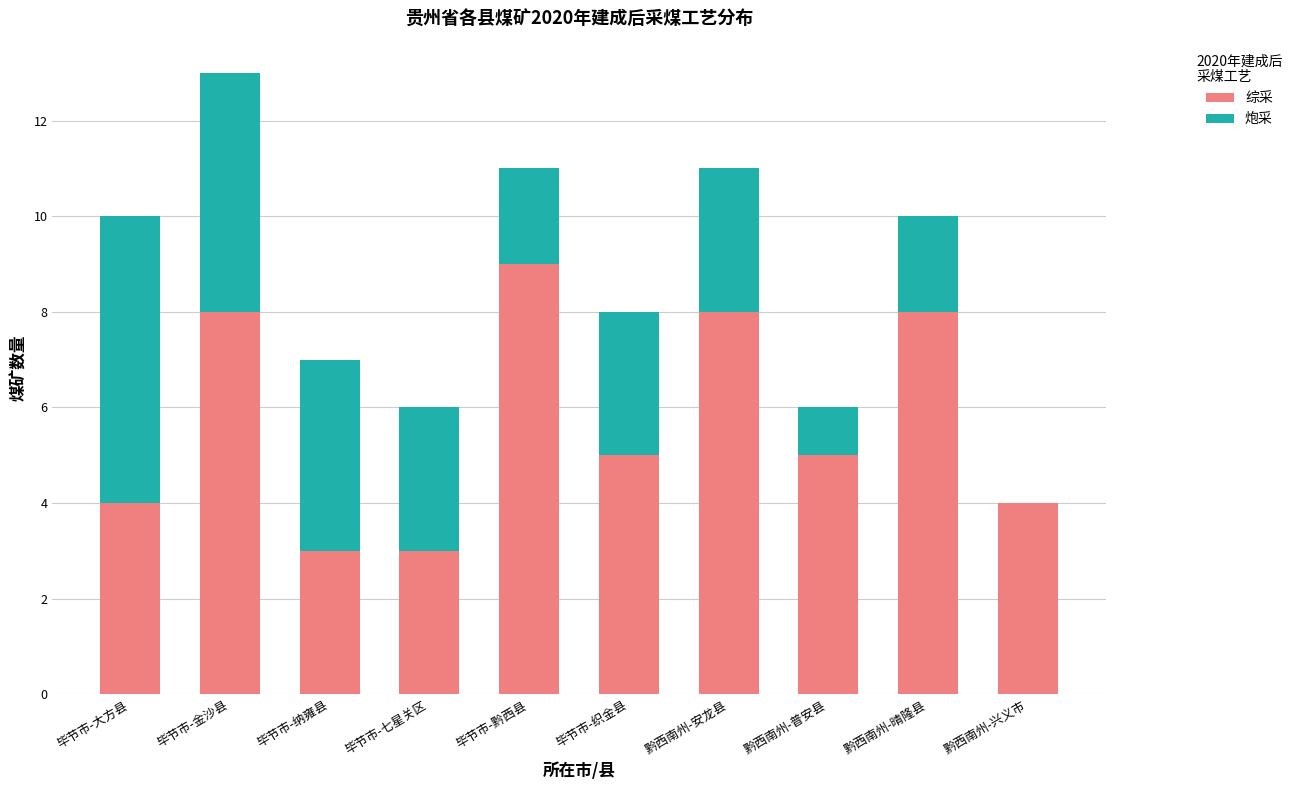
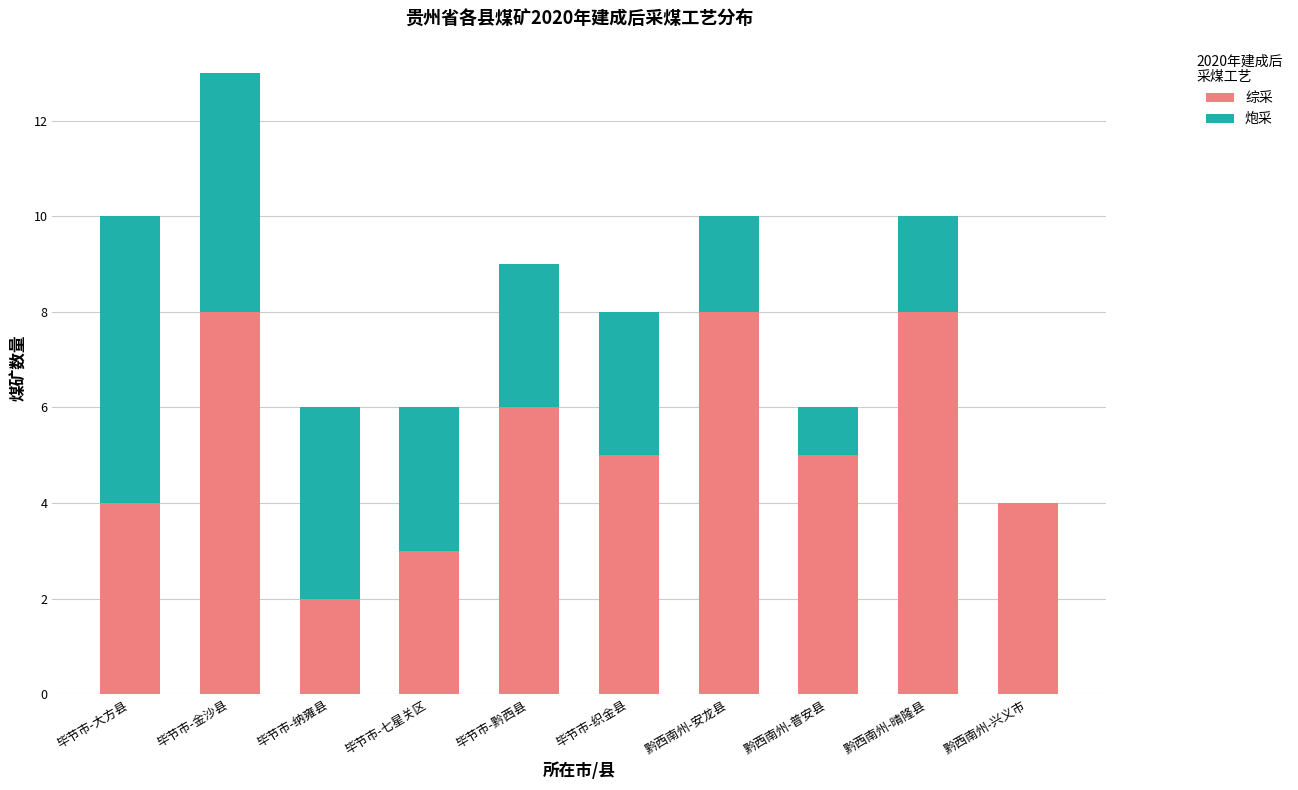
  {
    "综采": {
      "毕节市-大方县": 4,
      "毕节市-金沙县": 8,
-     "毕节市-纳雍县": 3,
+     "毕节市-纳雍县": 2,
      "毕节市-七星关区": 3,
-     "毕节市-黔西县": 9,
+     "毕节市-黔西县": 6,
      "毕节市-织金县": 5,
      "黔西南州-安龙县": 8,
      "黔西南州-普安县": 5,
      "黔西南州-晴隆县": 8,
      "黔西南州-兴义市": 4
    },
    "炮采": {
      "毕节市-大方县": 6,
      "毕节市-金沙县": 5,
      "毕节市-纳雍县": 4,
      "毕节市-七星关区": 3,
-     "毕节市-黔西县": 2,
+     "毕节市-黔西县": 3,
      "毕节市-织金县": 3,
-     "黔西南州-安龙县": 3,
+     "黔西南州-安龙县": 2,
      "黔西南州-普安县": 1,
      "黔西南州-晴隆县": 2,
      "黔西南州-兴义市": 0
    }
  }
